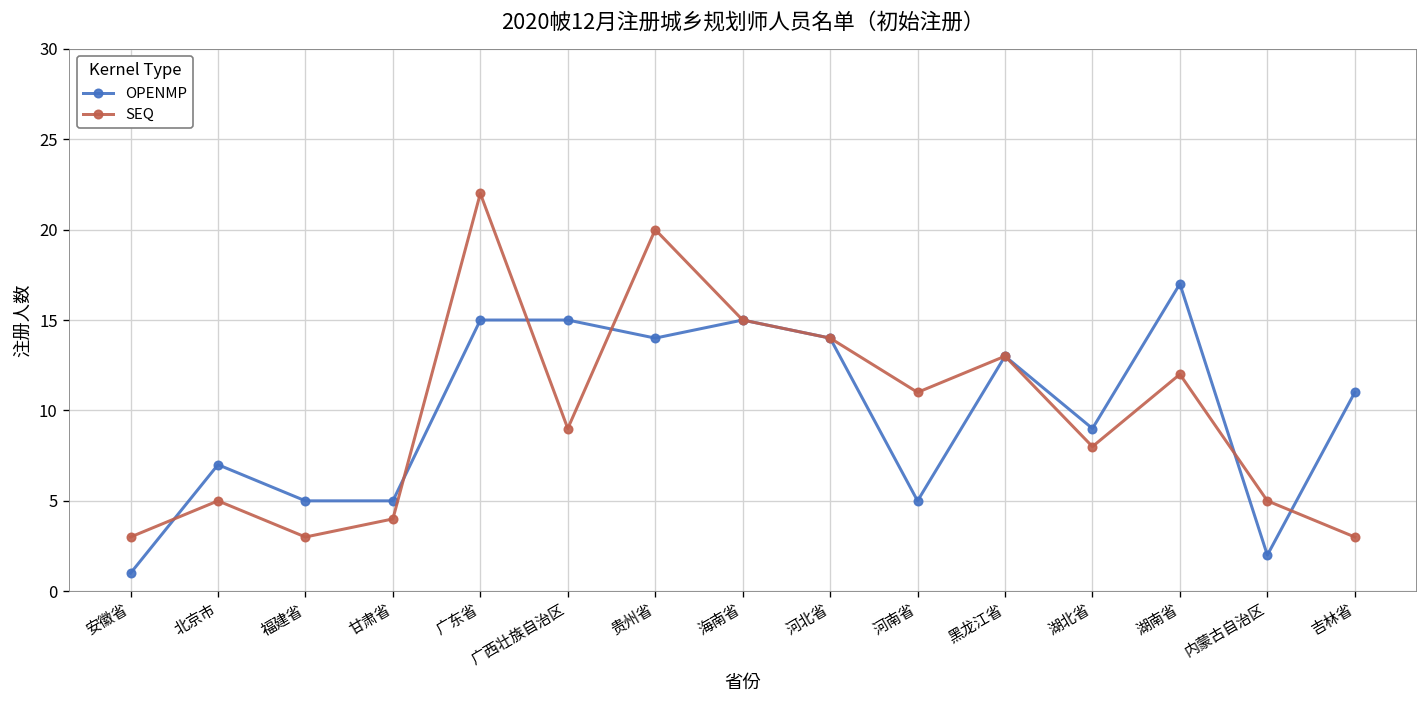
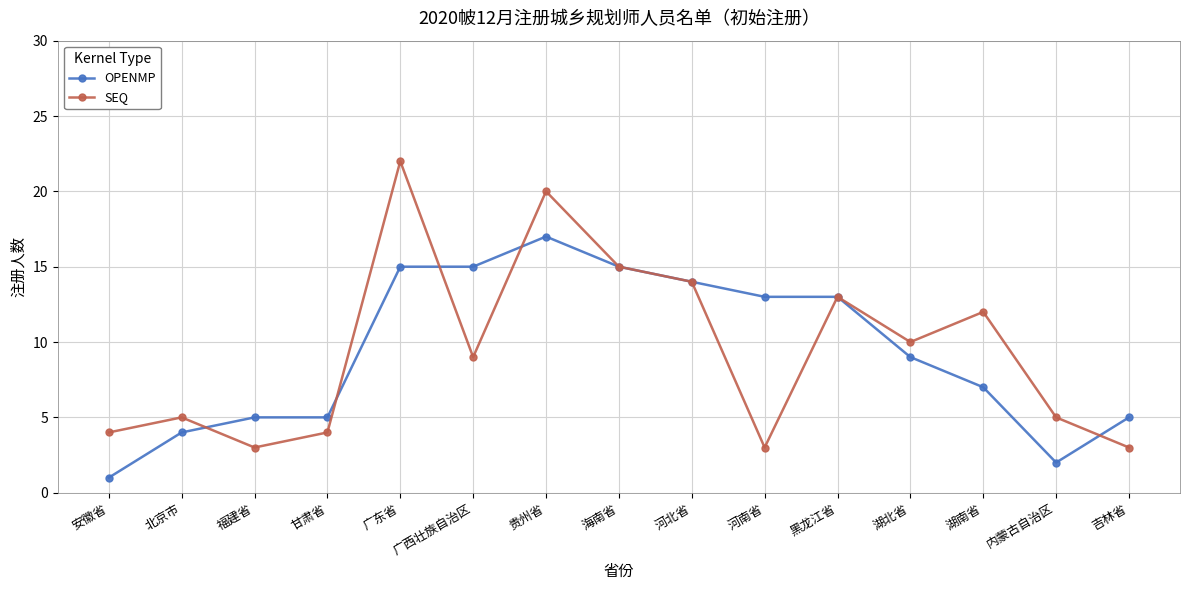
  {
    "OPENMP": {
      "安徽省": 1,
-     "北京市": 7,
+     "北京市": 4,
      "福建省": 5,
      "甘肃省": 5,
      "广东省": 15,
      "广西壮族自治区": 15,
-     "贵州省": 14,
-     "河南省": 5,
+     "贵州省": 17,
+     "河南省": 13,
      "湖北省": 9,
-     "湖南省": 17,
+     "湖南省": 7,
      "内蒙古自治区": 2,
-     "吉林省": 11
+     "吉林省": 5
    },
    "SEQ": {
-     "安徽省": 3,
+     "安徽省": 4,
      "北京市": 5,
      "福建省": 3,
      "甘肃省": 4,
      "广东省": 22,
      "广西壮族自治区": 9,
      "贵州省": 20,
-     "河南省": 11,
-     "湖北省": 8,
+     "河南省": 3,
+     "湖北省": 10,
      "湖南省": 12,
      "内蒙古自治区": 5,
      "吉林省": 3
    }
  }
